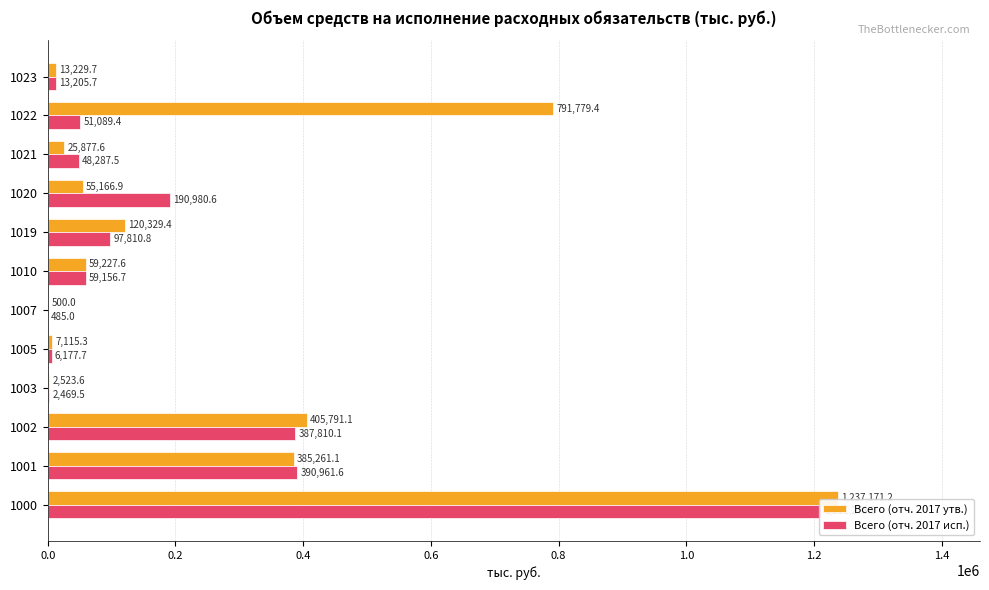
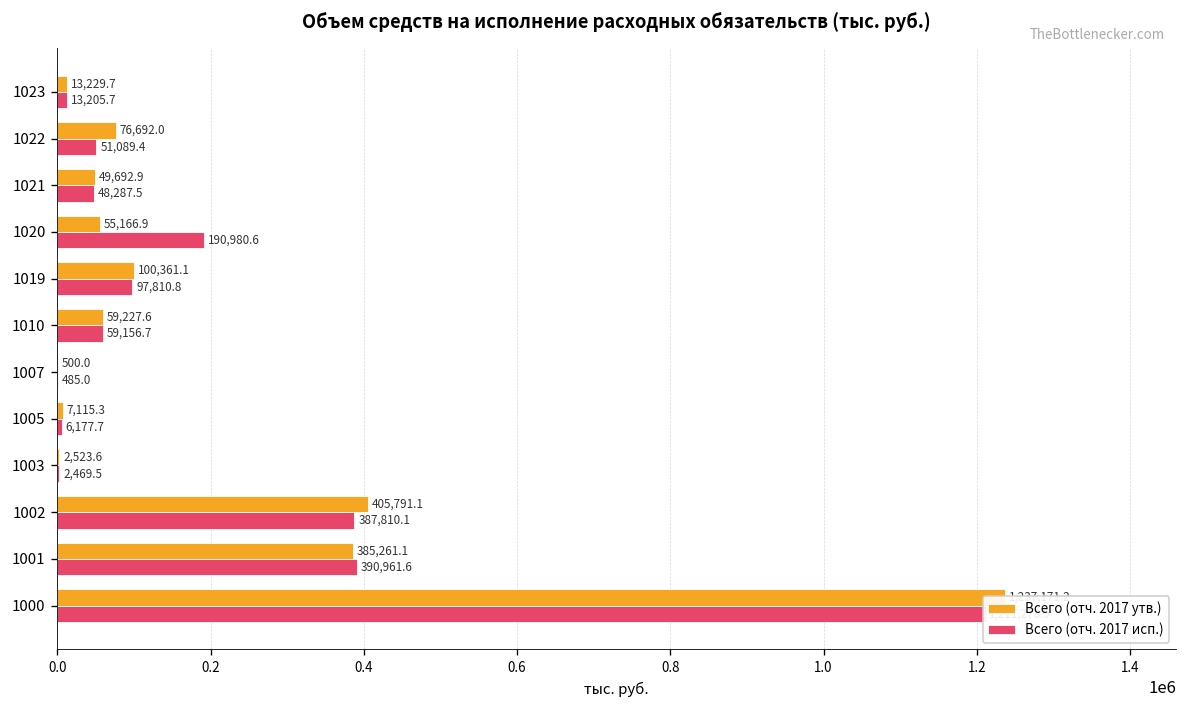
  {
    "Всего (отч. 2017 утв.)": {
      "1023": "13,229.7",
-     "1022": "791,779.4",
-     "1021": "25,877.6",
+     "1022": "76,692.0",
+     "1021": "49,692.9",
      "1020": "55,166.9",
-     "1019": "120,329.4",
+     "1019": "100,361.1",
      "1010": "59,227.6",
      "1007": "500.0",
      "1005": "7,115.3",
      "1003": "2,523.6",
      "1002": "405,791.1",
      "1001": "385,261.1"
    },
    "Всего (отч. 2017 исп.)": {
      "1023": "13,205.7",
      "1022": "51,089.4",
      "1021": "48,287.5",
      "1020": "190,980.6",
      "1019": "97,810.8",
      "1010": "59,156.7",
      "1007": "485.0",
      "1005": "6,177.7",
      "1003": "2,469.5",
      "1002": "387,810.1",
      "1001": "390,961.6"
    }
  }
